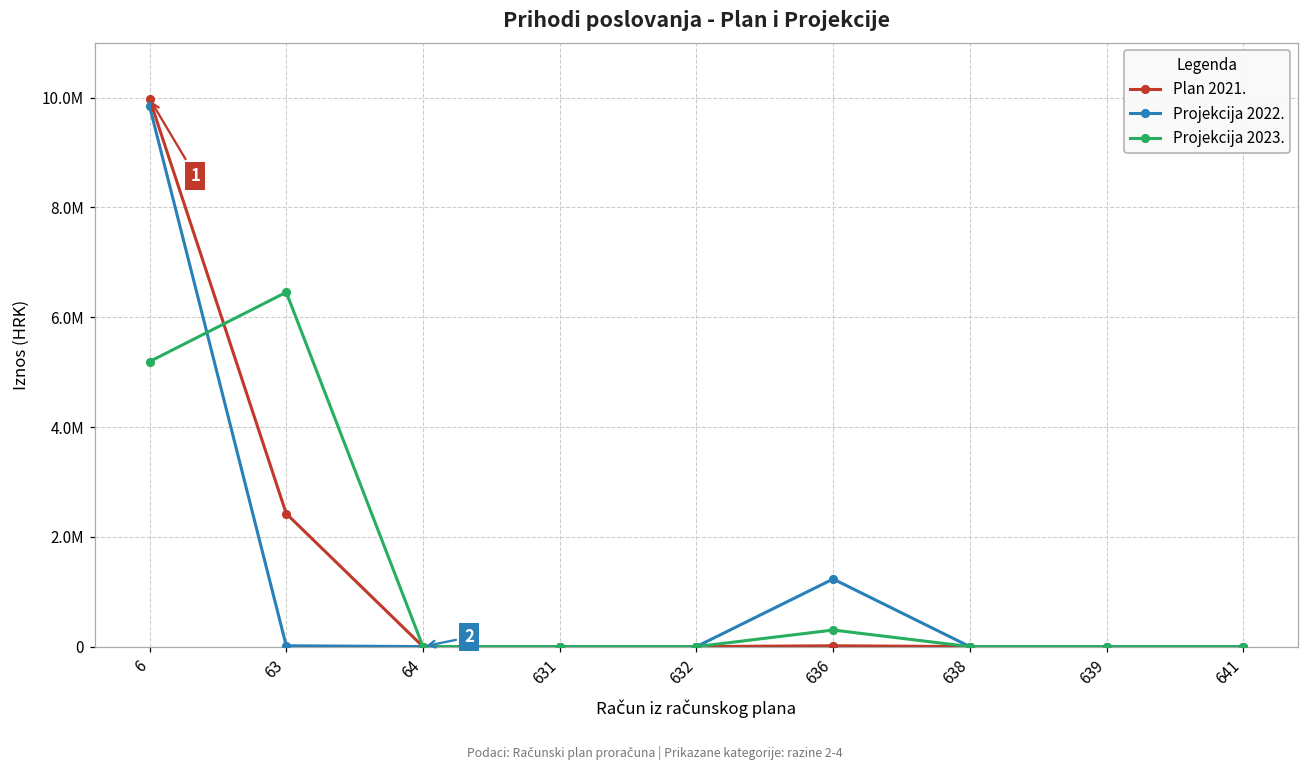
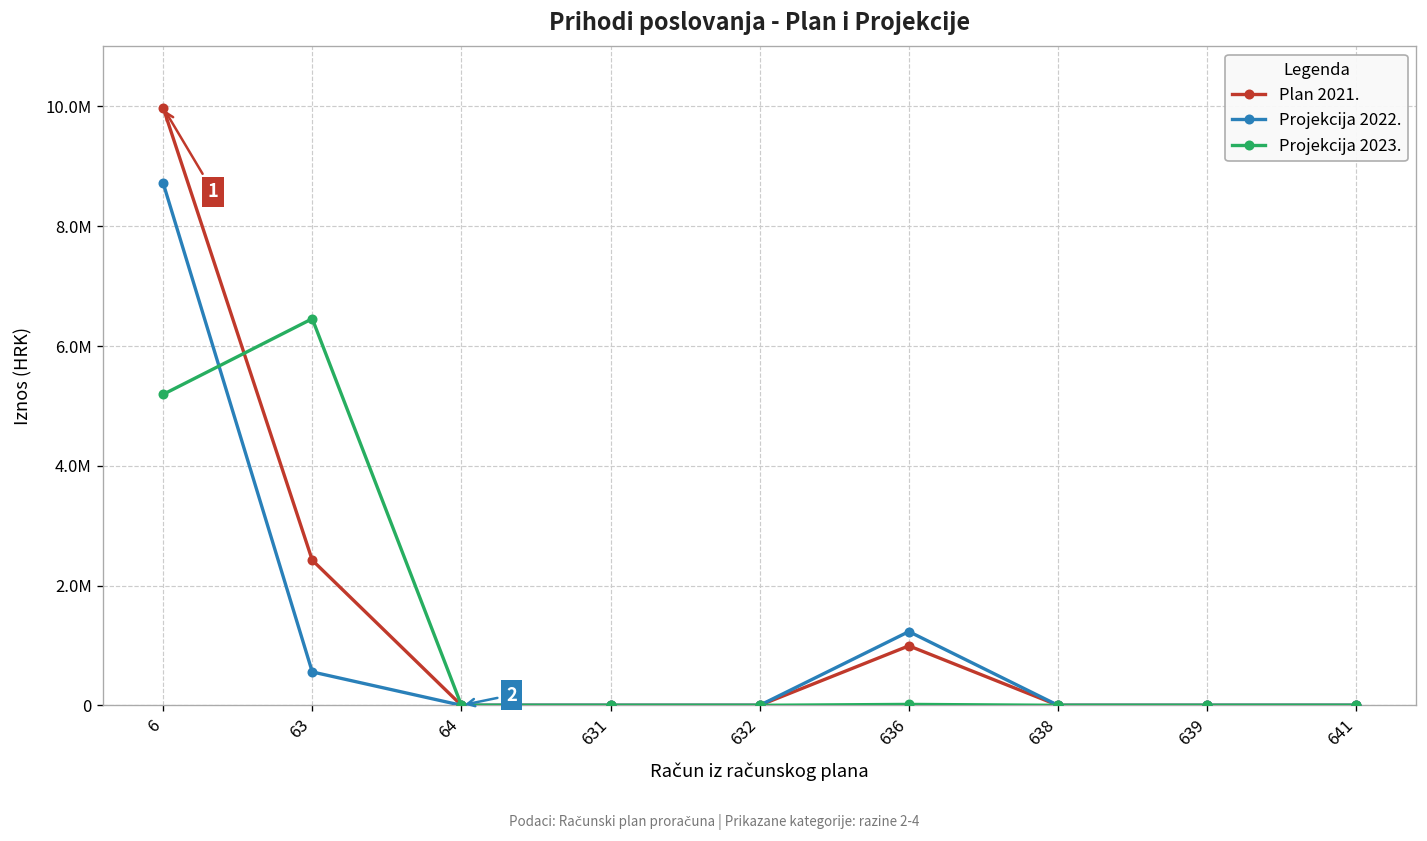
  {
    "Plan 2021.": {
      "6": 10000000,
      "63": 2400000,
-     "636": 0
+     "636": 1000000
    },
    "Projekcija 2022.": {
-     "6": 9800000,
-     "63": 0,
+     "6": 8700000,
+     "63": 600000,
      "636": 1200000
    },
    "Projekcija 2023.": {
      "6": 5200000,
      "63": 6500000,
-     "636": 300000
+     "636": 0
    }
  }
